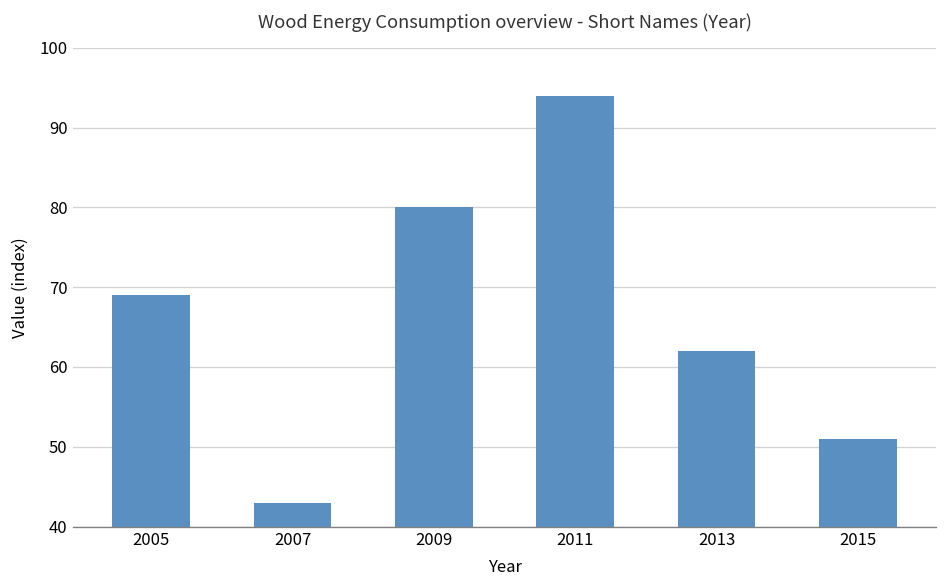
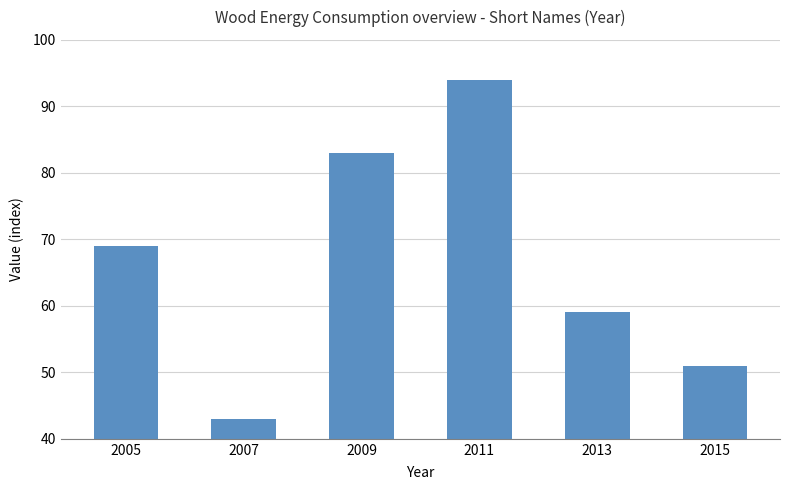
  {
    "2005": 69,
    "2007": 43,
-   "2009": 80,
+   "2009": 83,
    "2011": 94,
-   "2013": 62,
+   "2013": 59,
    "2015": 51
  }
